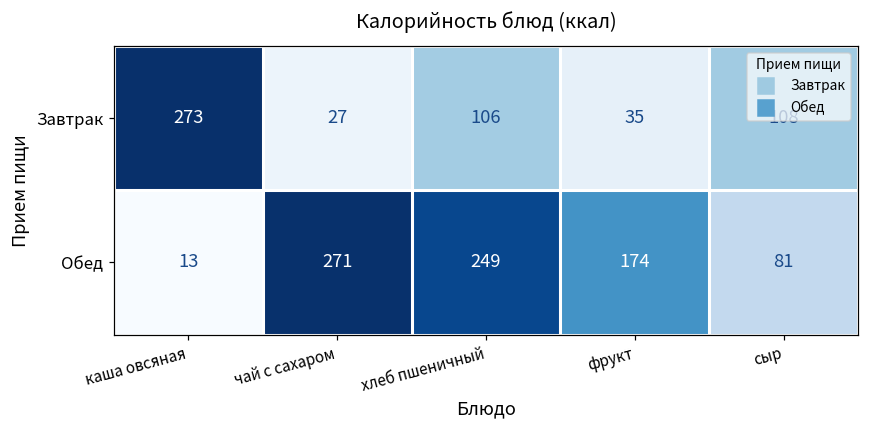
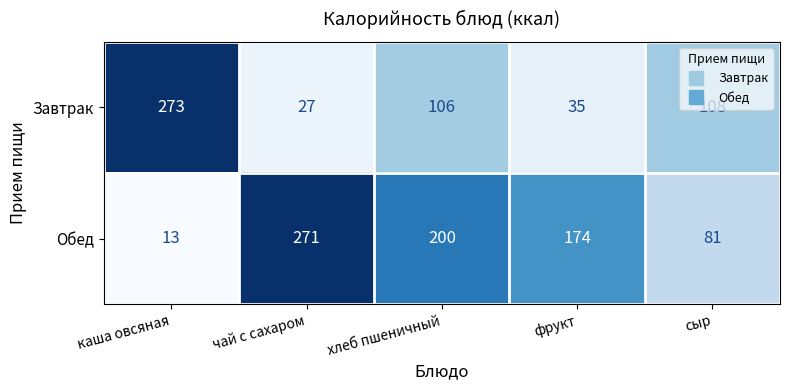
  {
    "Завтрак": {
      "каша овсяная": 273,
      "чай с сахаром": 27,
      "хлеб пшеничный": 106,
      "фрукт": 35
    },
    "Обед": {
      "каша овсяная": 13,
      "чай с сахаром": 271,
-     "хлеб пшеничный": 249,
+     "хлеб пшеничный": 200,
      "фрукт": 174,
      "сыр": 81
    }
  }
